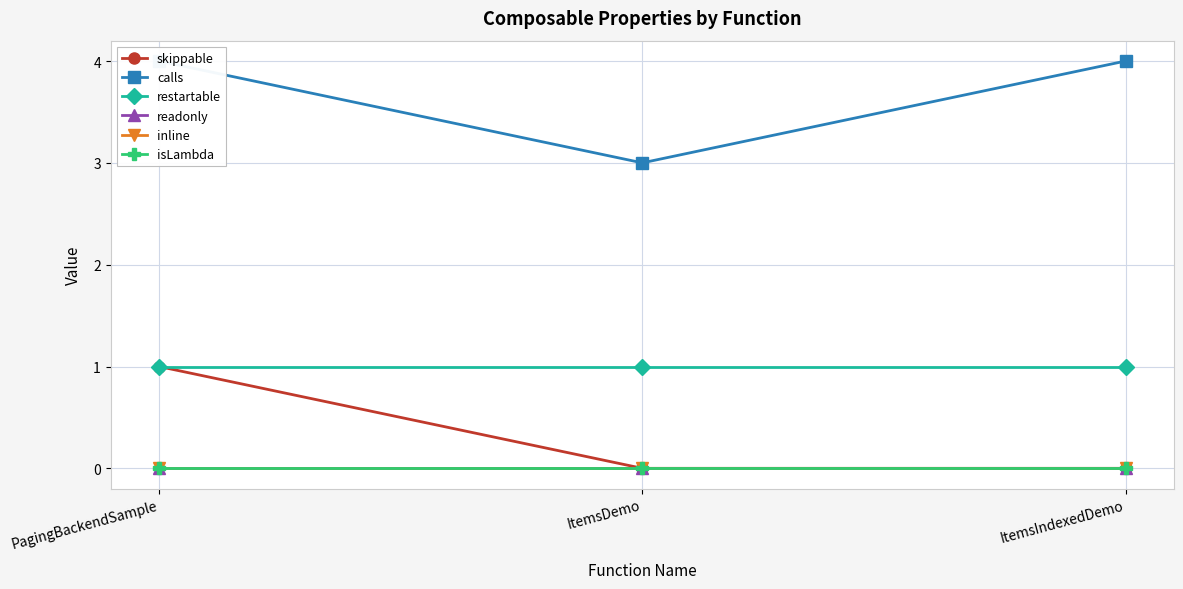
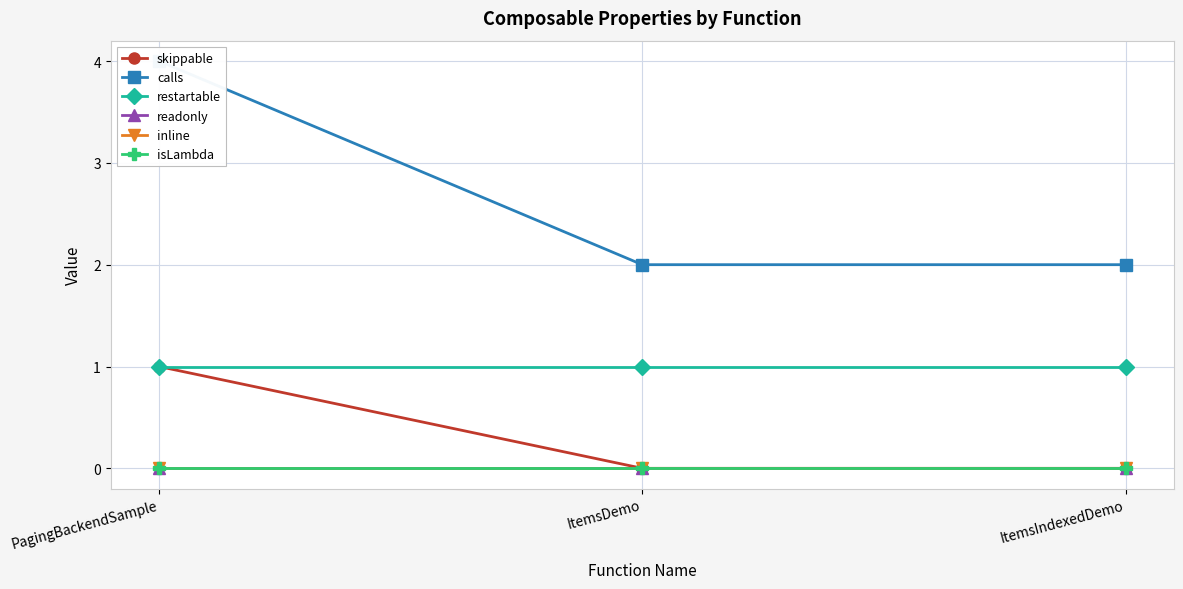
  {
    "calls": {
-     "ItemsDemo": 3,
-     "ItemsIndexedDemo": 4
+     "ItemsDemo": 2,
+     "ItemsIndexedDemo": 2
    }
  }
